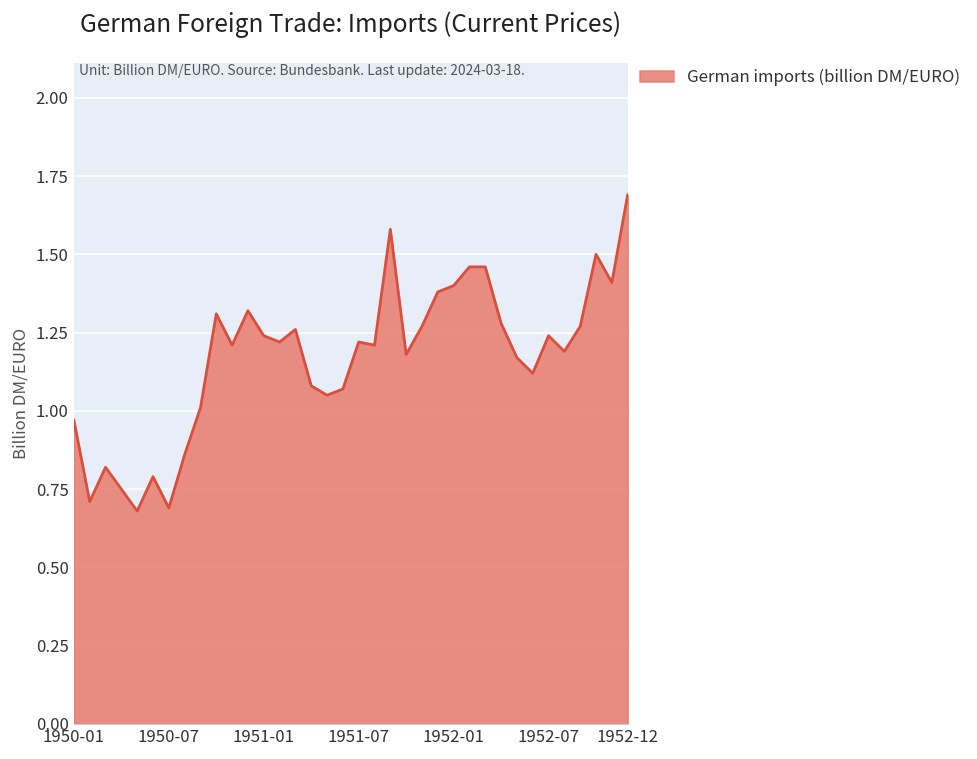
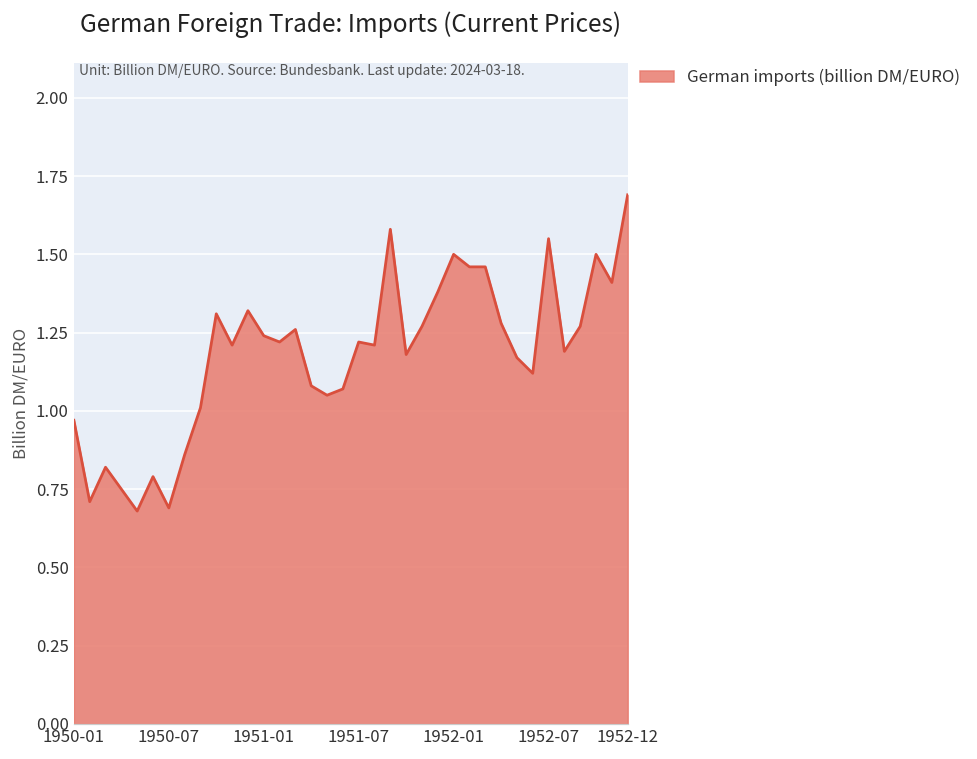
  {
    "1950-01": 0.97,
    "1950-07": 0.69,
    "1951-01": 1.24,
    "1951-07": 1.22,
-   "1952-01": 1.4,
-   "1952-07": 1.24,
+   "1952-01": 1.5,
+   "1952-07": 1.55,
    "1952-12": 1.69
  }
